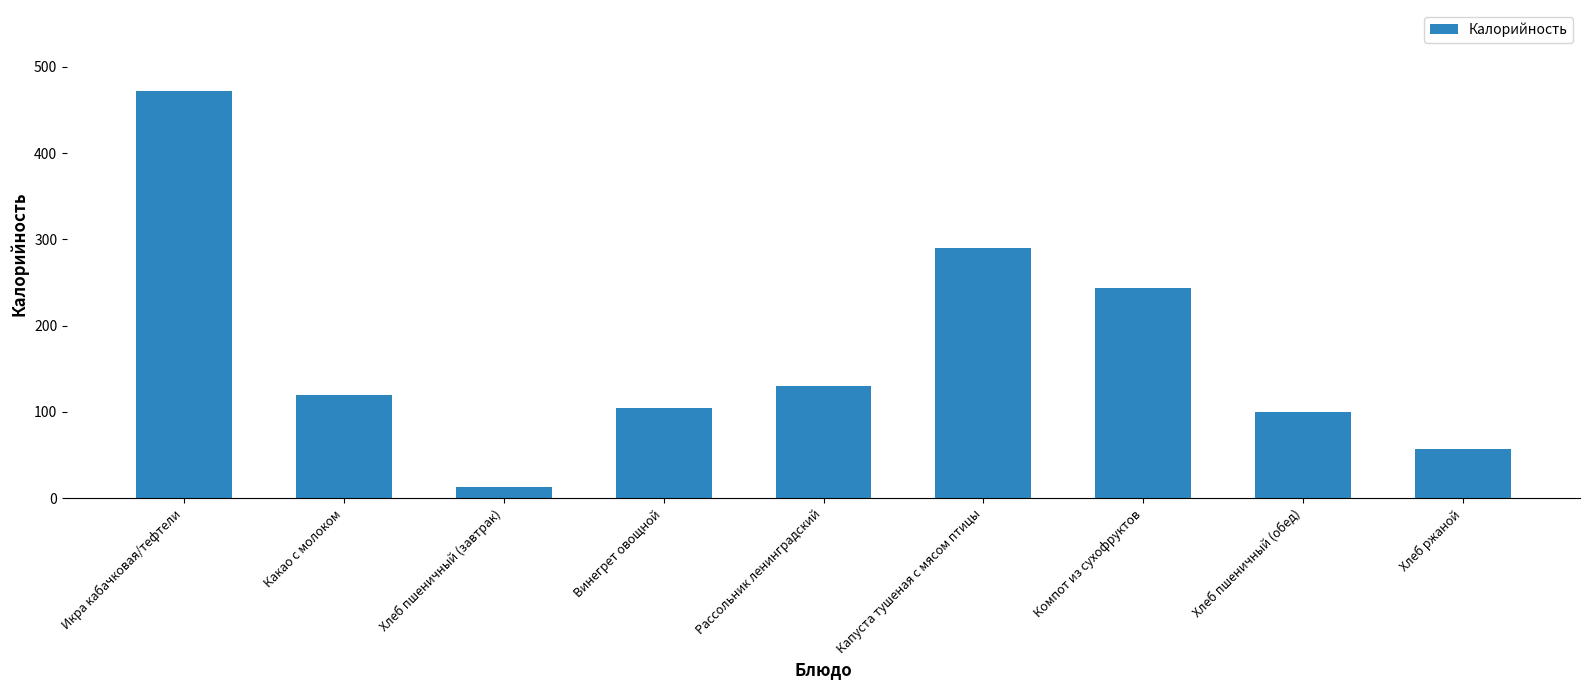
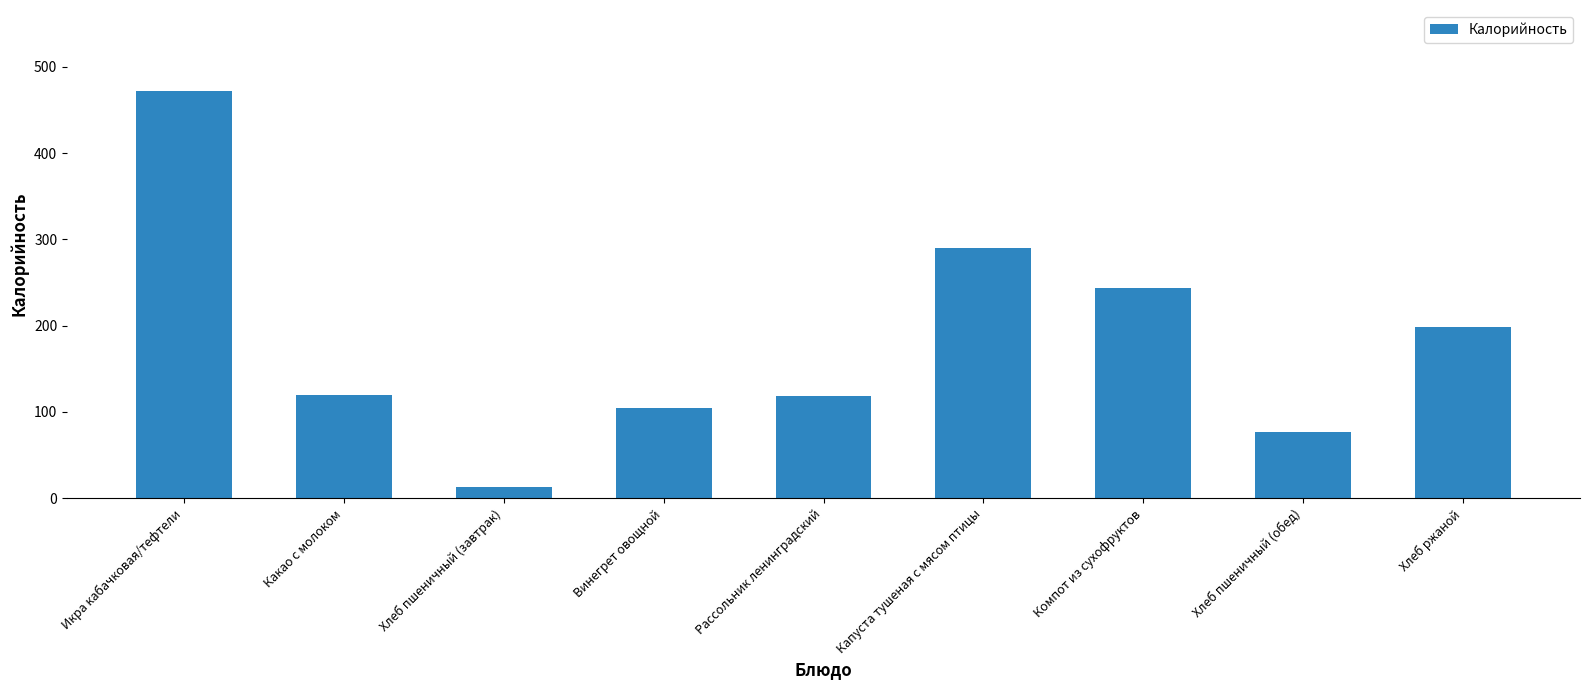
  {
    "Икра кабачковая/тефтели": 470,
    "Какао с молоком": 120,
    "Хлеб пшеничный (завтрак)": 10,
    "Винегрет овощной": 110,
-   "Рассольник ленинградский": 130,
+   "Рассольник ленинградский": 120,
    "Капуста тушеная с мясом птицы": 290,
    "Компот из сухофруктов": 240,
-   "Хлеб пшеничный (обед)": 100,
-   "Хлеб ржаной": 60
+   "Хлеб пшеничный (обед)": 80,
+   "Хлеб ржаной": 200
  }
